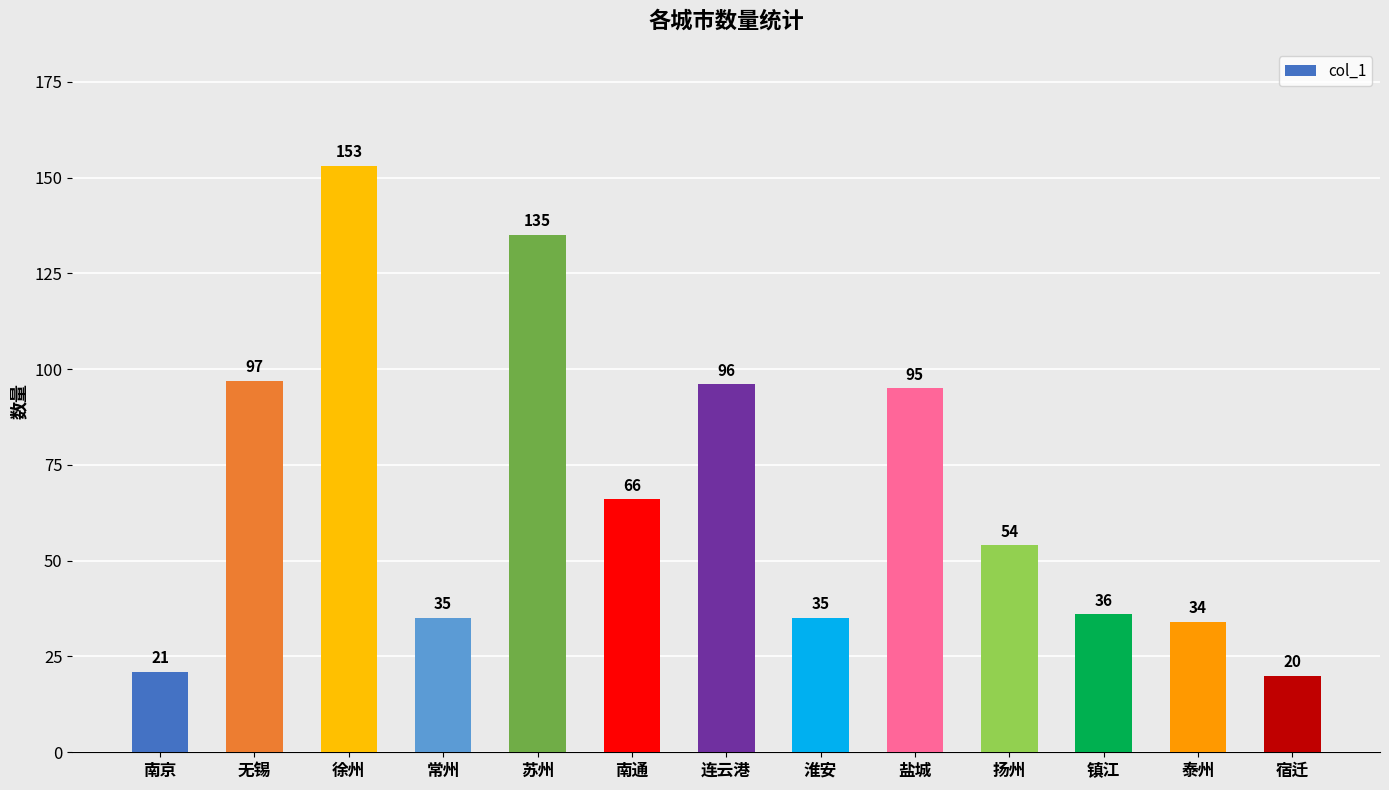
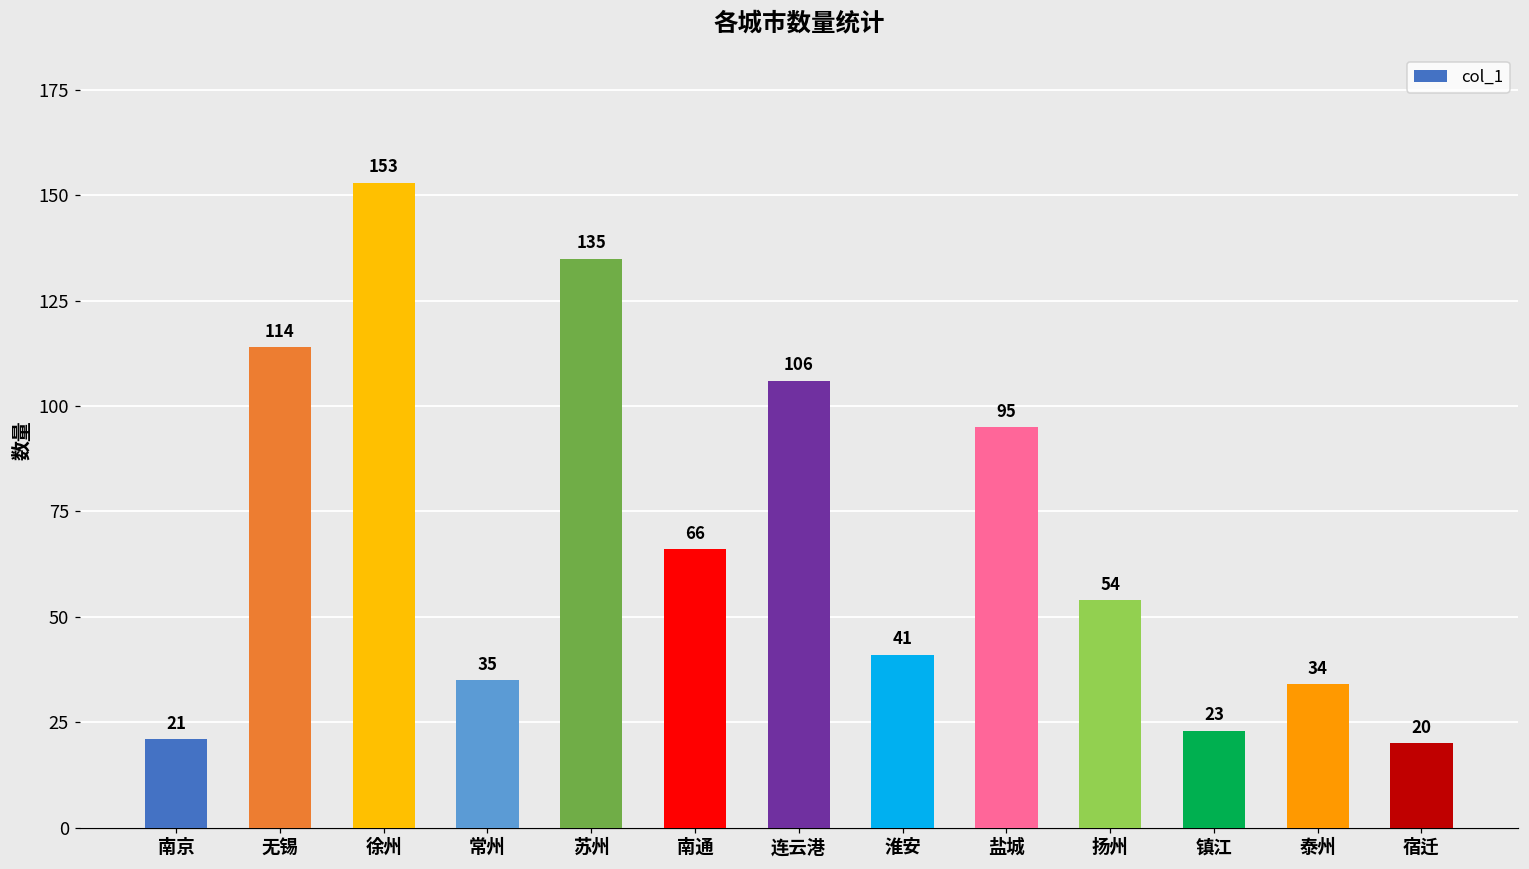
  {
    "南京": 21,
-   "无锡": 97,
+   "无锡": 114,
    "徐州": 153,
    "常州": 35,
    "苏州": 135,
    "南通": 66,
-   "连云港": 96,
-   "淮安": 35,
+   "连云港": 106,
+   "淮安": 41,
    "盐城": 95,
    "扬州": 54,
-   "镇江": 36,
+   "镇江": 23,
    "泰州": 34,
    "宿迁": 20
  }
